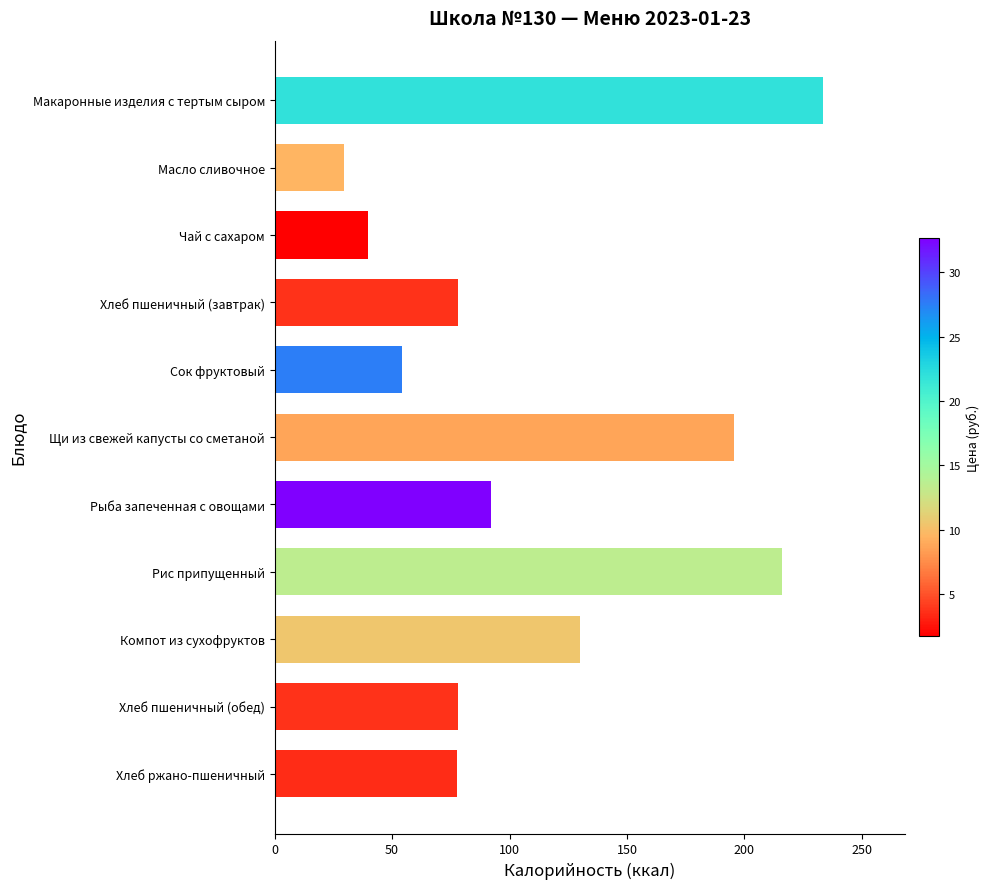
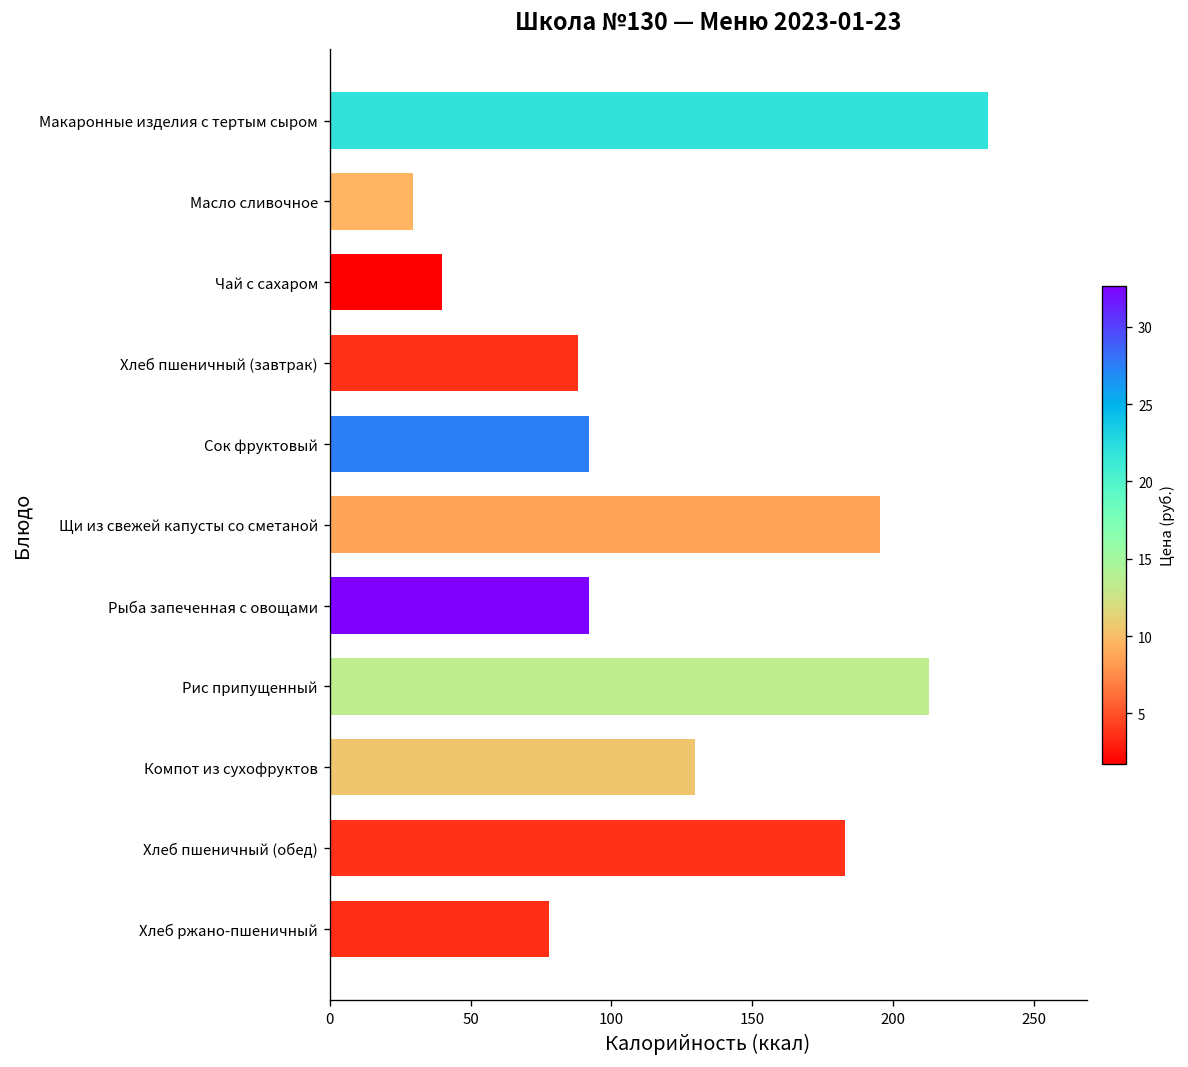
  {
    "Макаронные изделия с тертым сыром": 234,
    "Масло сливочное": 30,
    "Чай с сахаром": 40,
-   "Хлеб пшеничный (завтрак)": 78,
-   "Сок фруктовый": 54,
+   "Хлеб пшеничный (завтрак)": 88,
+   "Сок фруктовый": 92,
    "Щи из свежей капусты со сметаной": 195,
    "Рыба запеченная с овощами": 92,
-   "Рис припущенный": 216,
+   "Рис припущенный": 212,
    "Компот из сухофруктов": 130,
-   "Хлеб пшеничный (обед)": 78,
+   "Хлеб пшеничный (обед)": 183,
    "Хлеб ржано-пшеничный": 78
  }
